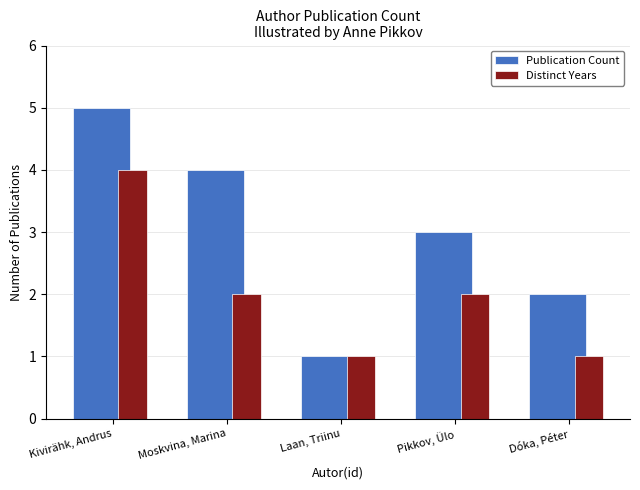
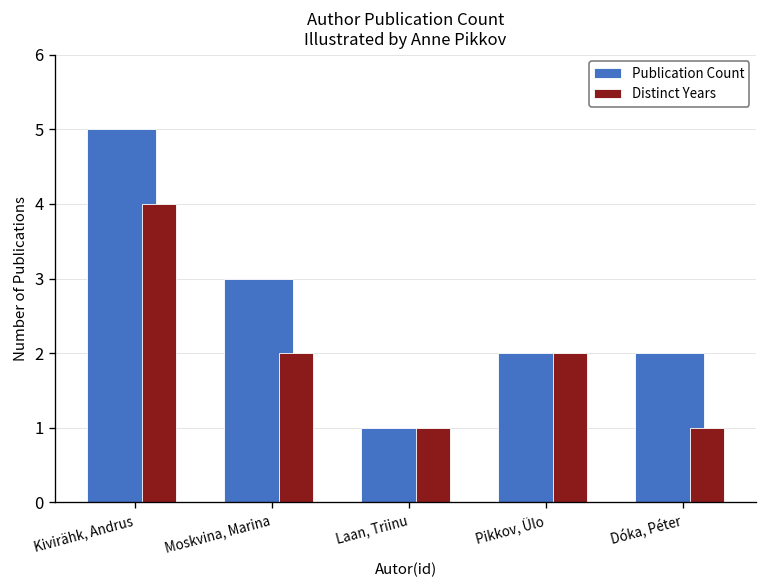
  {
    "Publication Count": {
      "Kivirähk, Andrus": 5,
-     "Moskvina, Marina": 4,
+     "Moskvina, Marina": 3,
      "Laan, Triinu": 1,
-     "Pikkov, Ülo": 3,
+     "Pikkov, Ülo": 2,
      "Dóka, Péter": 2
    },
    "Distinct Years": {
      "Kivirähk, Andrus": 4,
      "Moskvina, Marina": 2,
      "Laan, Triinu": 1,
      "Pikkov, Ülo": 2,
      "Dóka, Péter": 1
    }
  }
